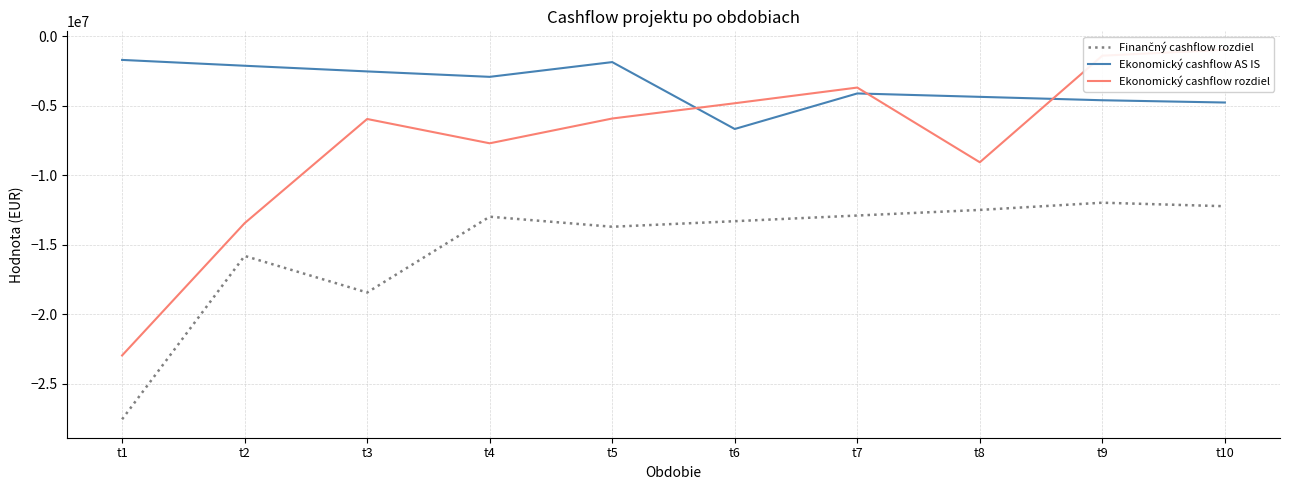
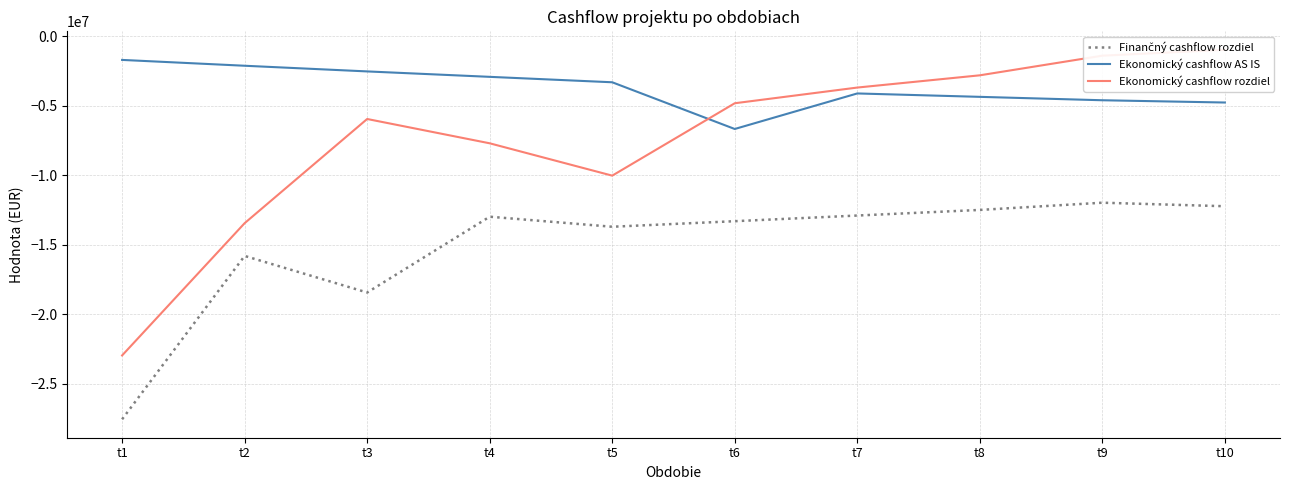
  {
    "Finančný cashflow rozdiel": {
      "t1": -27500000,
      "t2": -15800000,
      "t3": -18400000,
      "t4": -13000000,
      "t5": -13700000,
      "t6": -13300000,
      "t7": -12900000,
      "t8": -12500000,
      "t9": -12000000,
      "t10": -12200000
    },
    "Ekonomický cashflow AS IS": {
      "t1": -1700000,
      "t2": -2100000,
      "t3": -2500000,
      "t4": -2900000,
-     "t5": -1800000,
+     "t5": -3300000,
      "t6": -6700000,
      "t7": -4100000,
      "t8": -4300000,
      "t9": -4600000,
      "t10": -4800000
    },
    "Ekonomický cashflow rozdiel": {
      "t1": -23000000,
      "t2": -13400000,
      "t3": -5900000,
      "t4": -7700000,
-     "t5": -5900000,
+     "t5": -10000000,
      "t6": -4800000,
      "t7": -3700000,
-     "t8": -9100000
+     "t8": -2800000
    }
  }
